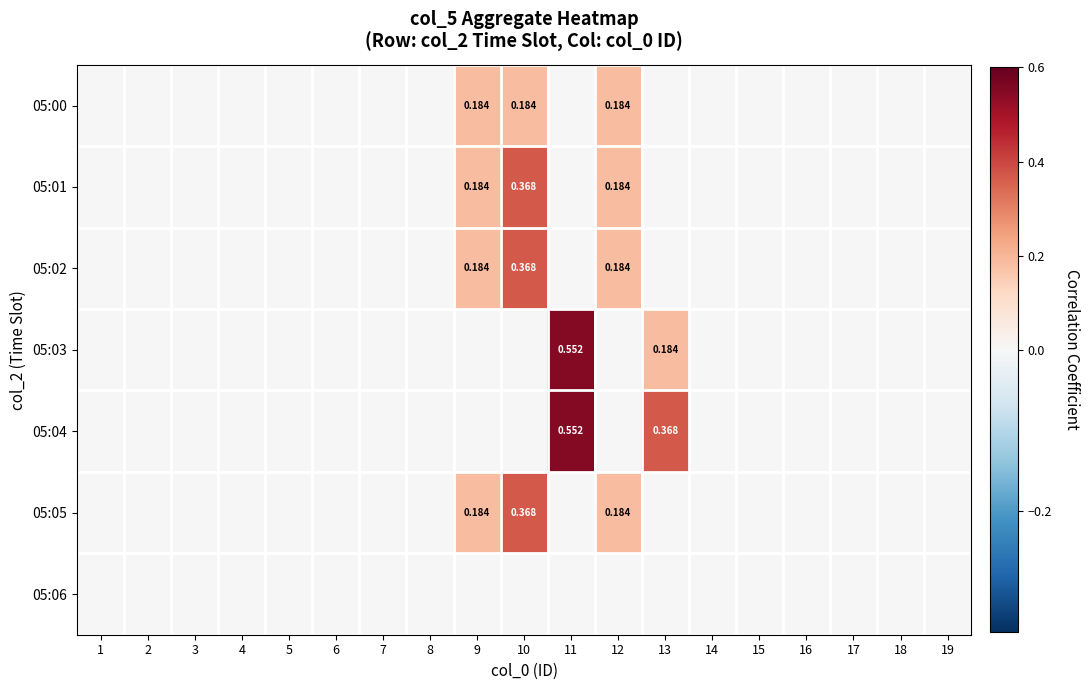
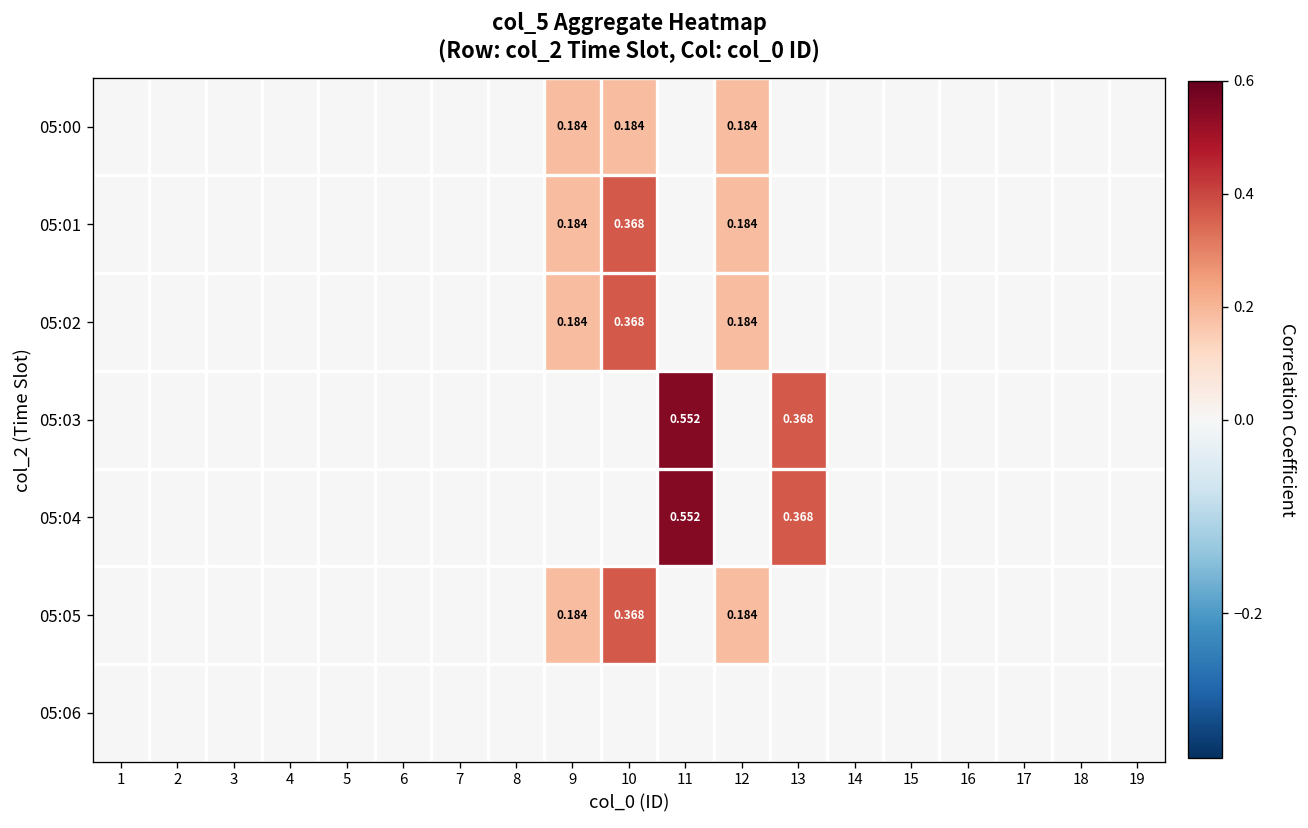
  {
    "05:00": {
      "9": 0.184,
      "10": 0.184,
      "12": 0.184
    },
    "05:01": {
      "9": 0.184,
      "10": 0.368,
      "12": 0.184
    },
    "05:02": {
      "9": 0.184,
      "10": 0.368,
      "12": 0.184
    },
    "05:03": {
      "11": 0.552,
-     "13": 0.184
+     "13": 0.368
    },
    "05:04": {
      "11": 0.552,
      "13": 0.368
    },
    "05:05": {
      "9": 0.184,
      "10": 0.368,
      "12": 0.184
    }
  }
